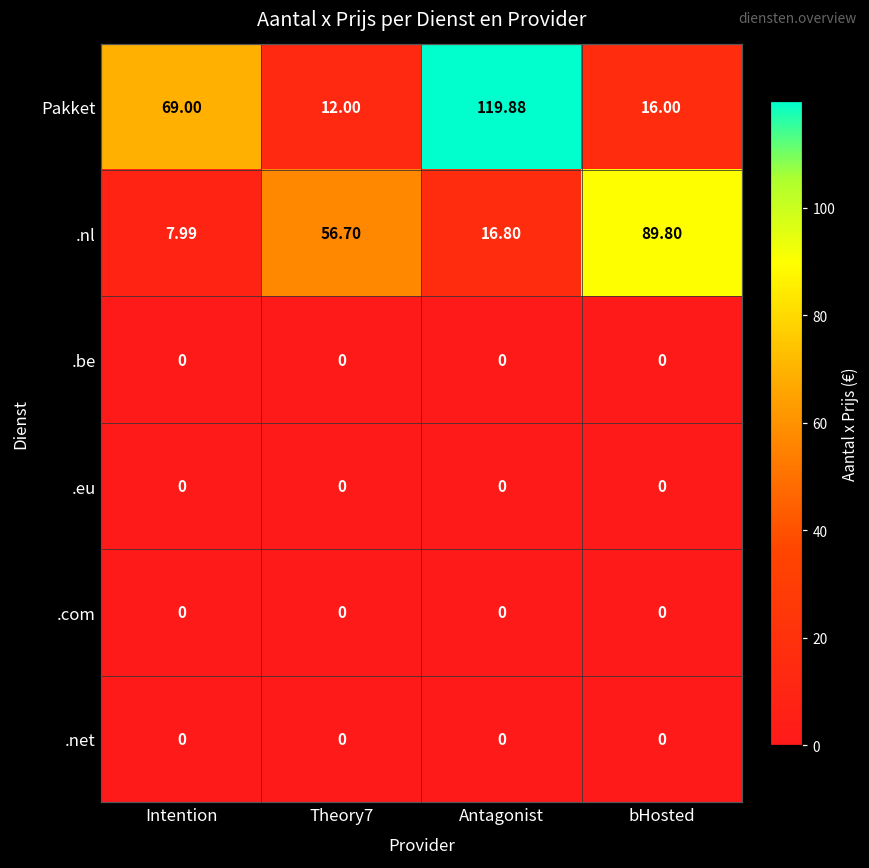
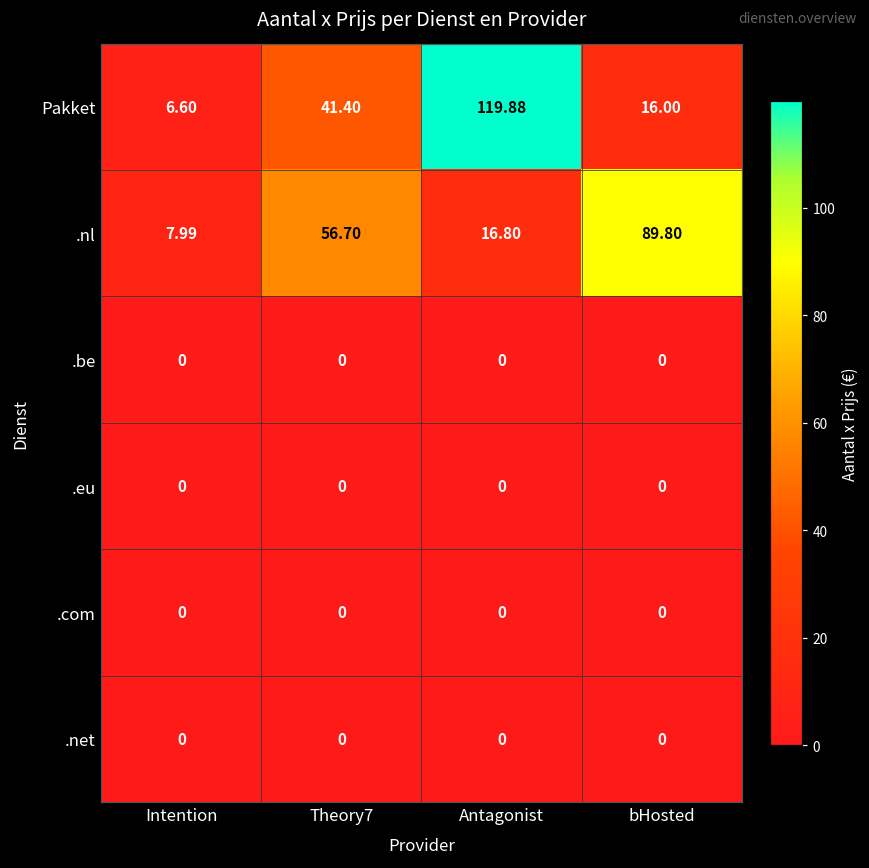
  {
    "Pakket": {
-     "Intention": 69.00,
-     "Theory7": 12.00,
+     "Intention": 6.60,
+     "Theory7": 41.40,
      "Antagonist": 119.88,
      "bHosted": 16.00
    },
    ".nl": {
      "Intention": 7.99,
      "Theory7": 56.70,
      "Antagonist": 16.80,
      "bHosted": 89.80
    },
    ".be": {
      "Intention": 0,
      "Theory7": 0,
      "Antagonist": 0,
      "bHosted": 0
    },
    ".eu": {
      "Intention": 0,
      "Theory7": 0,
      "Antagonist": 0,
      "bHosted": 0
    },
    ".com": {
      "Intention": 0,
      "Theory7": 0,
      "Antagonist": 0,
      "bHosted": 0
    },
    ".net": {
      "Intention": 0,
      "Theory7": 0,
      "Antagonist": 0,
      "bHosted": 0
    }
  }
